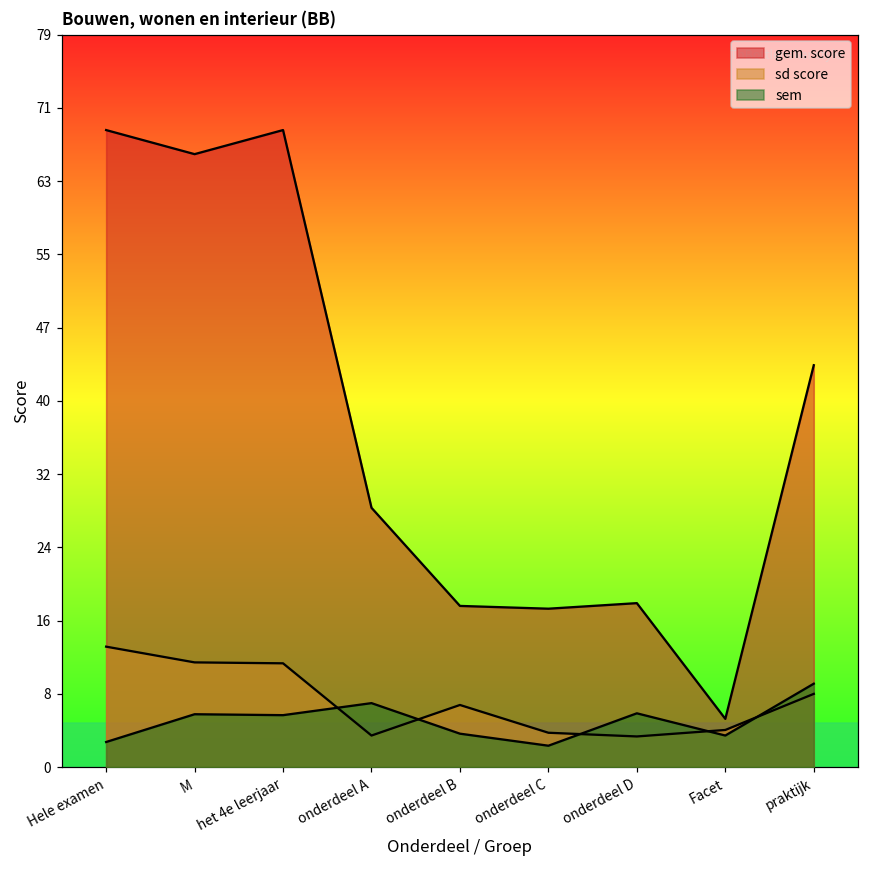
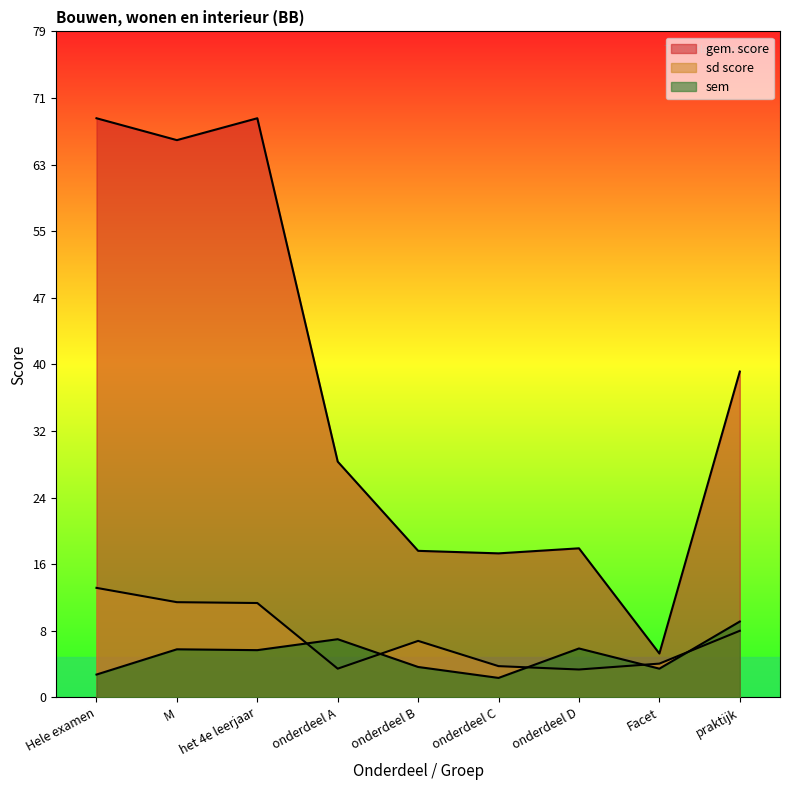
  {
    "gem. score": {
      "Hele examen": 69,
      "M": 66,
      "het 4e leerjaar": 69,
      "onderdeel A": 28,
      "onderdeel B": 17,
      "onderdeel C": 17,
      "onderdeel D": 18,
      "Facet": 5,
-     "praktijk": 43
+     "praktijk": 39
    },
    "sd score": {
      "Hele examen": 13,
      "M": 11,
      "het 4e leerjaar": 11,
      "onderdeel B": 7,
      "praktijk": 8
    },
    "sem": {
      "M": 6,
      "het 4e leerjaar": 6,
      "onderdeel A": 7,
      "onderdeel D": 6,
      "praktijk": 9
    }
  }
